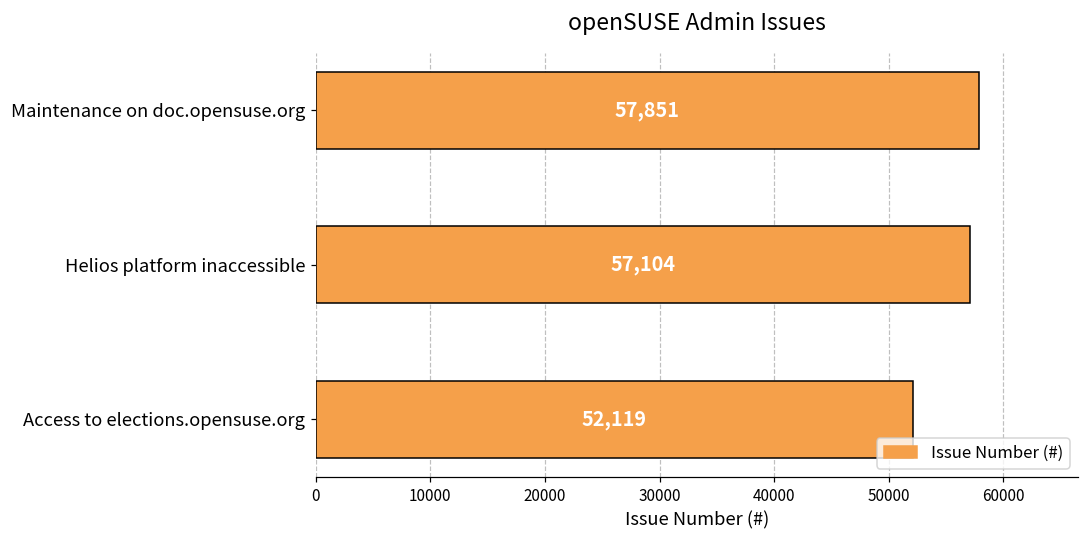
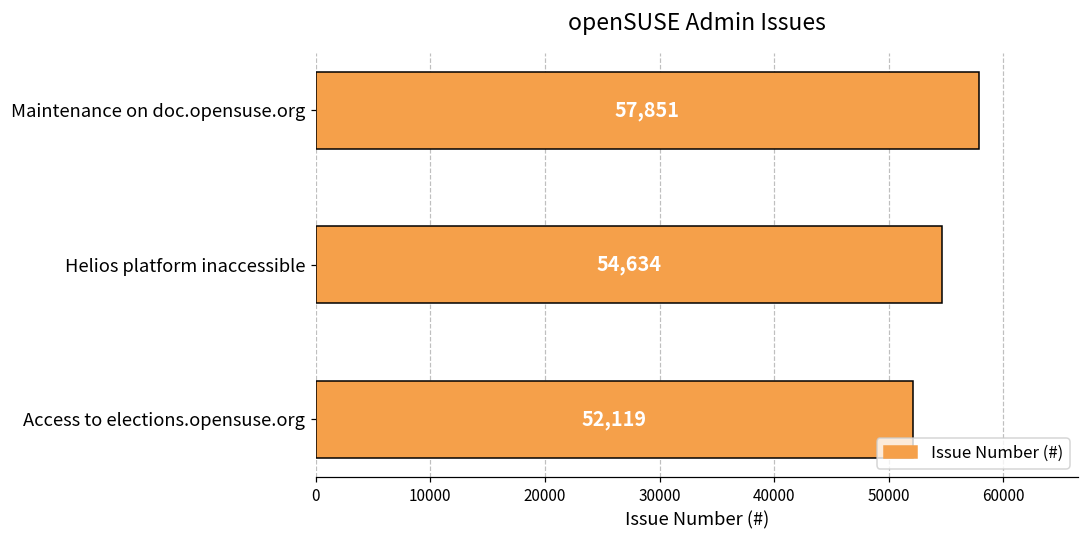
  {
    "Maintenance on doc.opensuse.org": "57,851",
-   "Helios platform inaccessible": "57,104",
+   "Helios platform inaccessible": "54,634",
    "Access to elections.opensuse.org": "52,119"
  }
